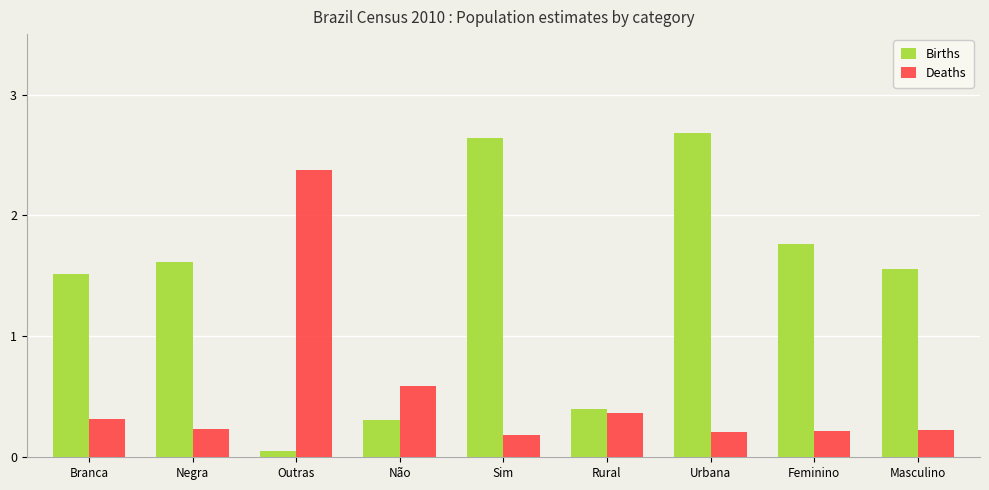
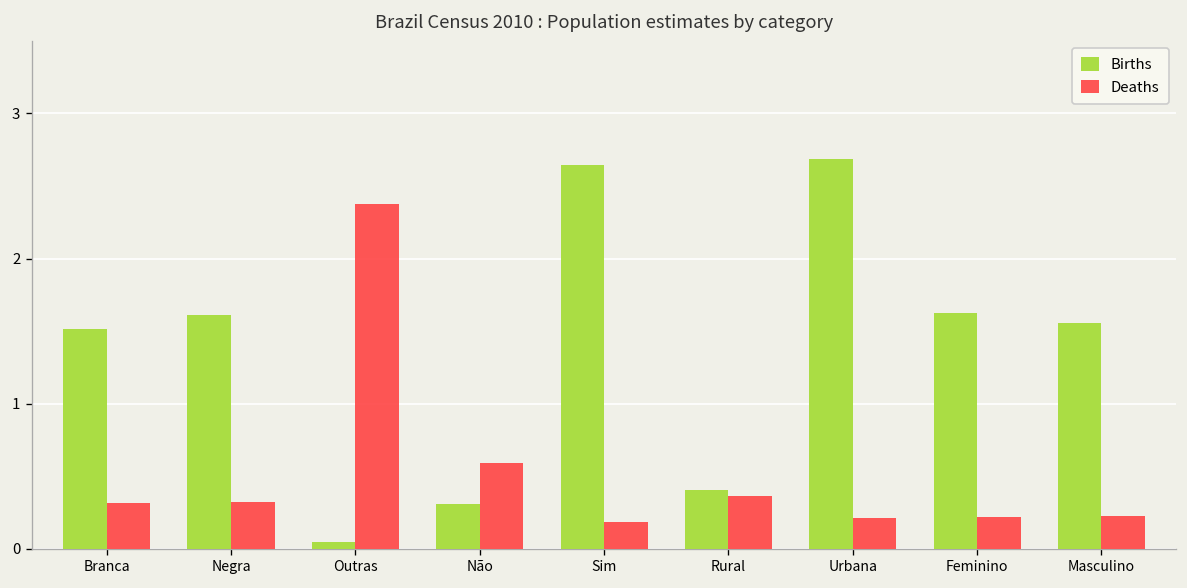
  {
    "Births": {
      "Branca": 1.52,
      "Negra": 1.61,
      "Outras": 0.05,
      "Não": 0.31,
      "Sim": 2.64,
      "Rural": 0.40,
      "Urbana": 2.68,
-     "Feminino": 1.77,
+     "Feminino": 1.62,
      "Masculino": 1.55
    },
    "Deaths": {
      "Branca": 0.31,
-     "Negra": 0.23,
+     "Negra": 0.33,
      "Outras": 2.38,
      "Não": 0.59,
      "Sim": 0.19,
      "Rural": 0.36,
      "Urbana": 0.21,
      "Feminino": 0.22,
      "Masculino": 0.22
    }
  }
